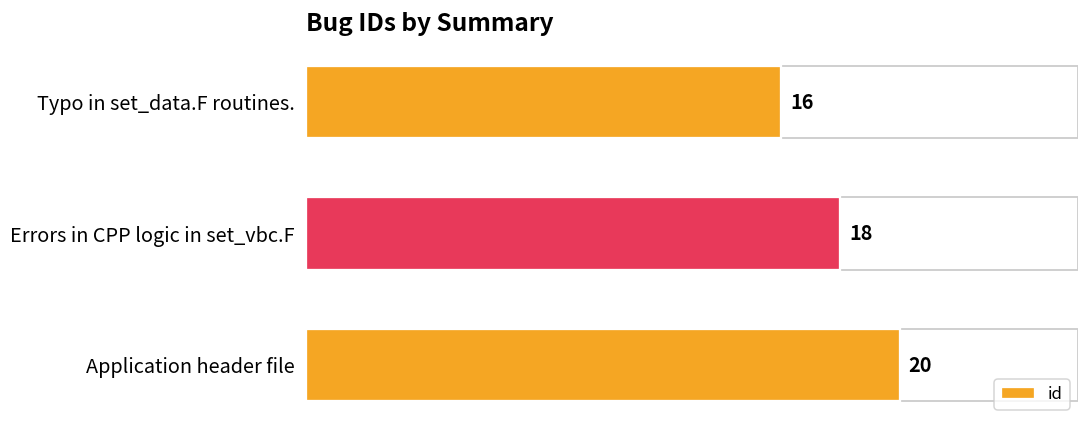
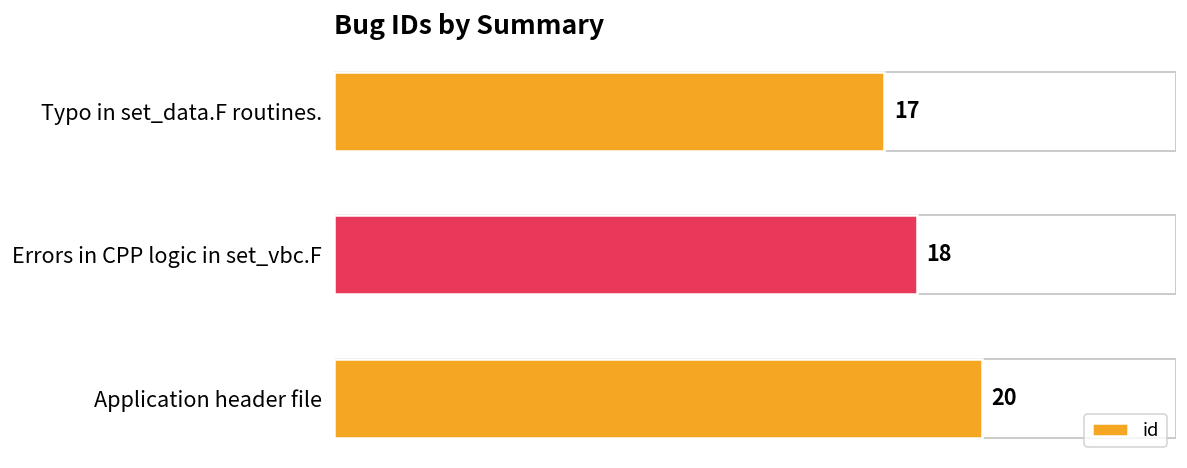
  {
-   "Typo in set_data.F routines.": 16,
+   "Typo in set_data.F routines.": 17,
    "Errors in CPP logic in set_vbc.F": 18,
    "Application header file": 20
  }
